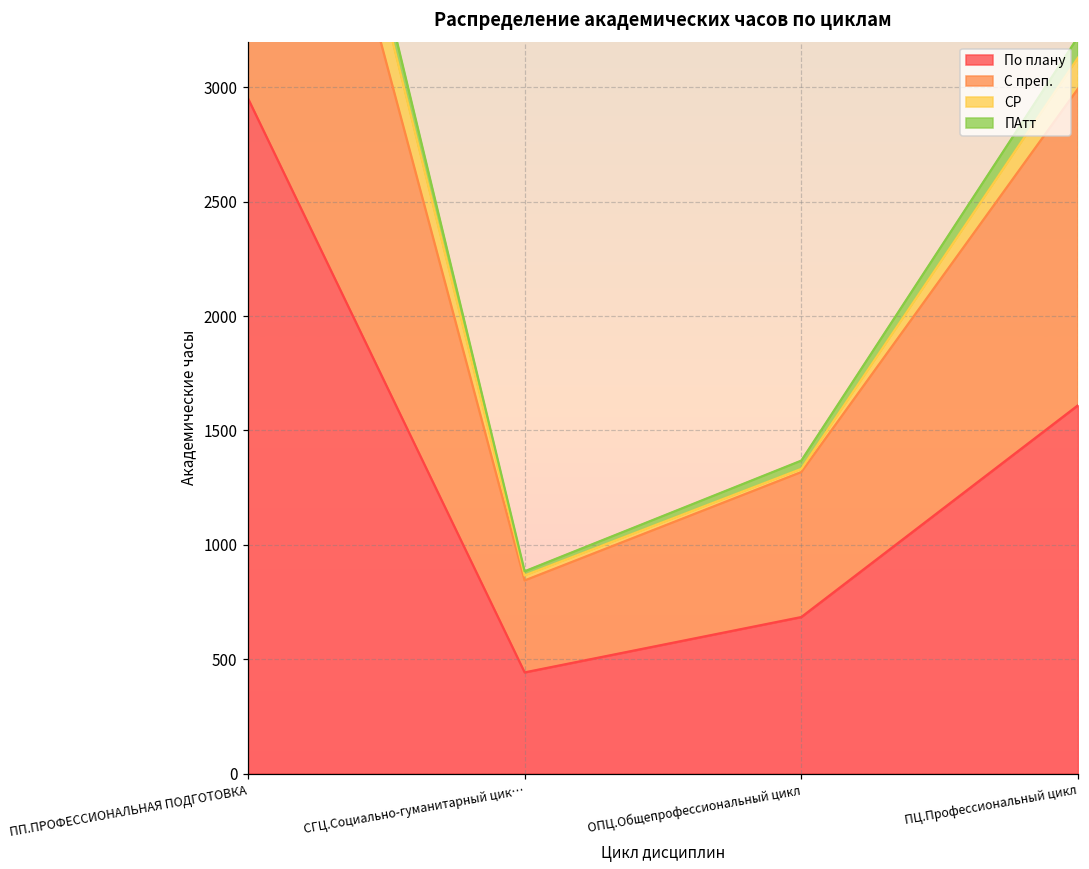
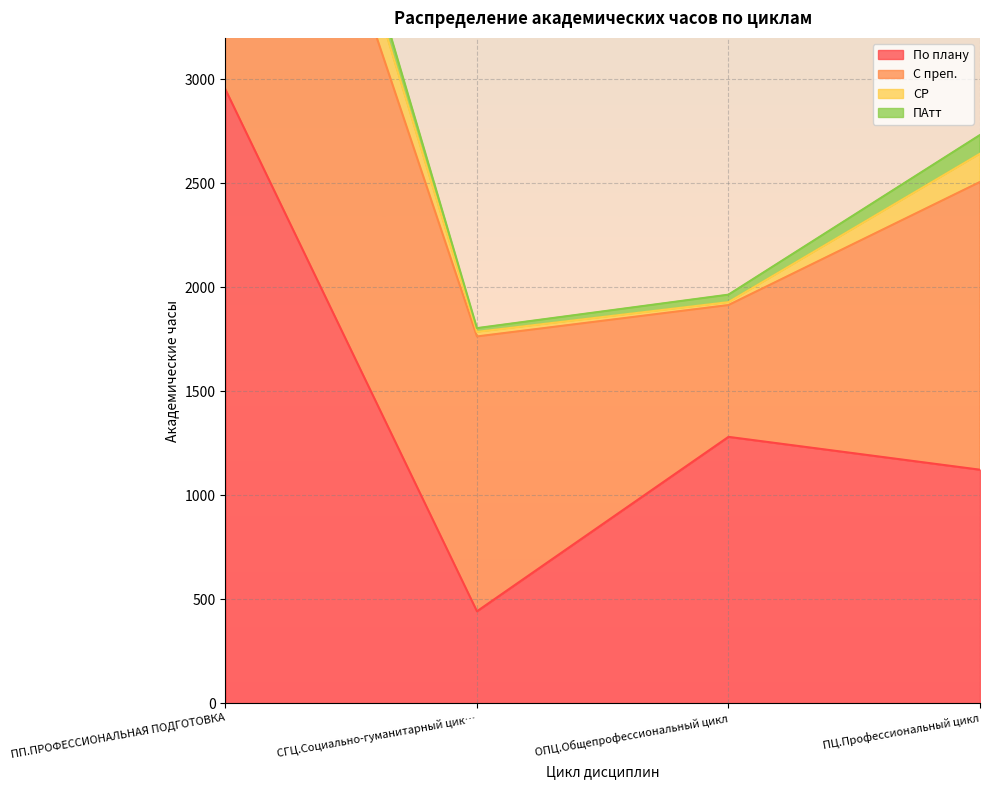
  {
    "По плану": {
      "ПП.ПРОФЕССИОНАЛЬНАЯ ПОДГОТОВКА": 2950,
      "СГЦ.Социально-гуманитарный цик…": 440,
-     "ОПЦ.Общепрофессиональный цикл": 680,
-     "ПЦ.Профессиональный цикл": 1610
+     "ОПЦ.Общепрофессиональный цикл": 1280,
+     "ПЦ.Профессиональный цикл": 1120
    },
    "С преп.": {
-     "СГЦ.Социально-гуманитарный цик…": 400,
+     "СГЦ.Социально-гуманитарный цик…": 1320,
      "ОПЦ.Общепрофессиональный цикл": 630,
      "ПЦ.Профессиональный цикл": 1380
    },
    "СР": {
      "СГЦ.Социально-гуманитарный цик…": 20,
      "ОПЦ.Общепрофессиональный цикл": 10,
      "ПЦ.Профессиональный цикл": 140
    },
    "ПАтт": {
      "СГЦ.Социально-гуманитарный цик…": 20,
      "ОПЦ.Общепрофессиональный цикл": 40
    }
  }
